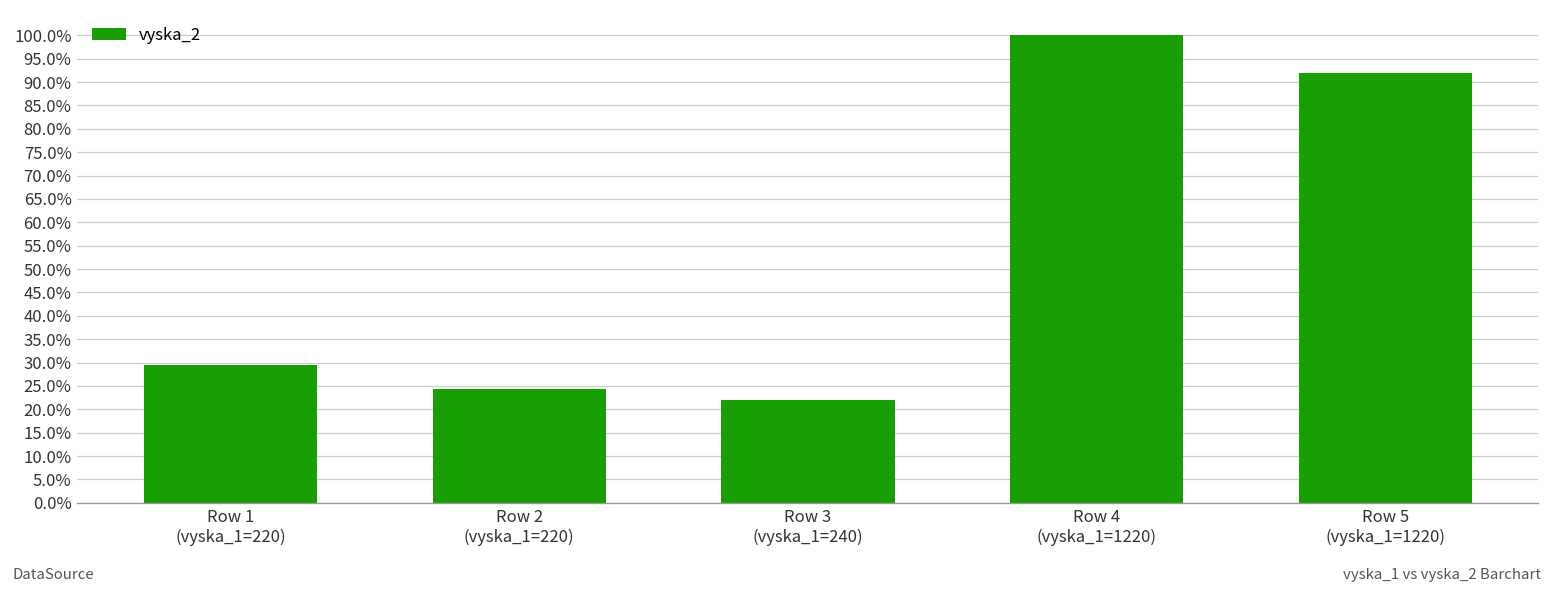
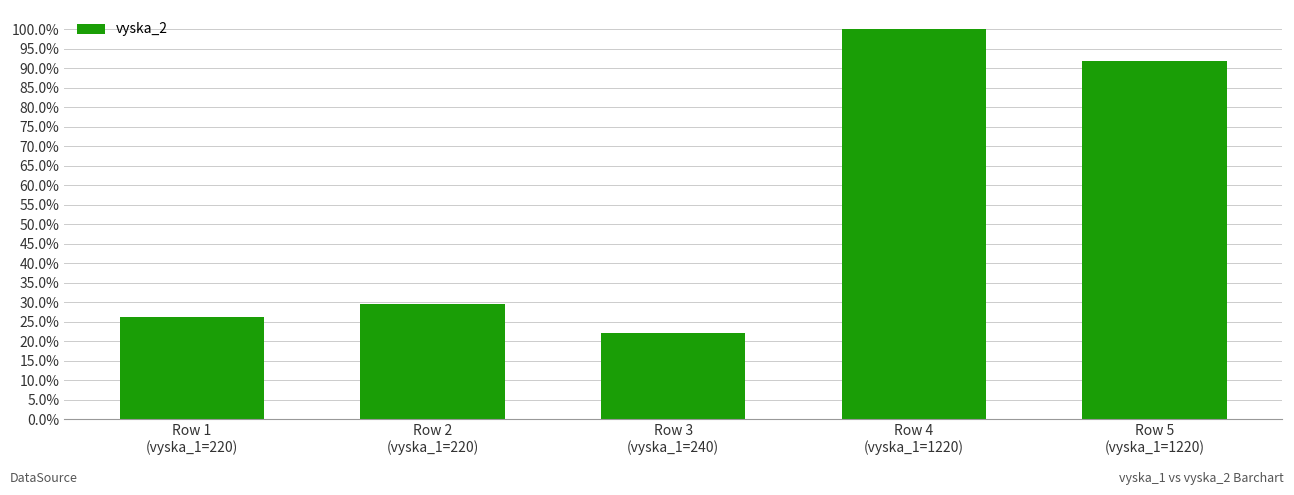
  {
-   "Row 1 (vyska_1=220)": "29%",
-   "Row 2 (vyska_1=220)": "24%",
+   "Row 1 (vyska_1=220)": "26%",
+   "Row 2 (vyska_1=220)": "29%",
    "Row 3 (vyska_1=240)": "22%",
    "Row 4 (vyska_1=1220)": "100%",
    "Row 5 (vyska_1=1220)": "92%"
  }
